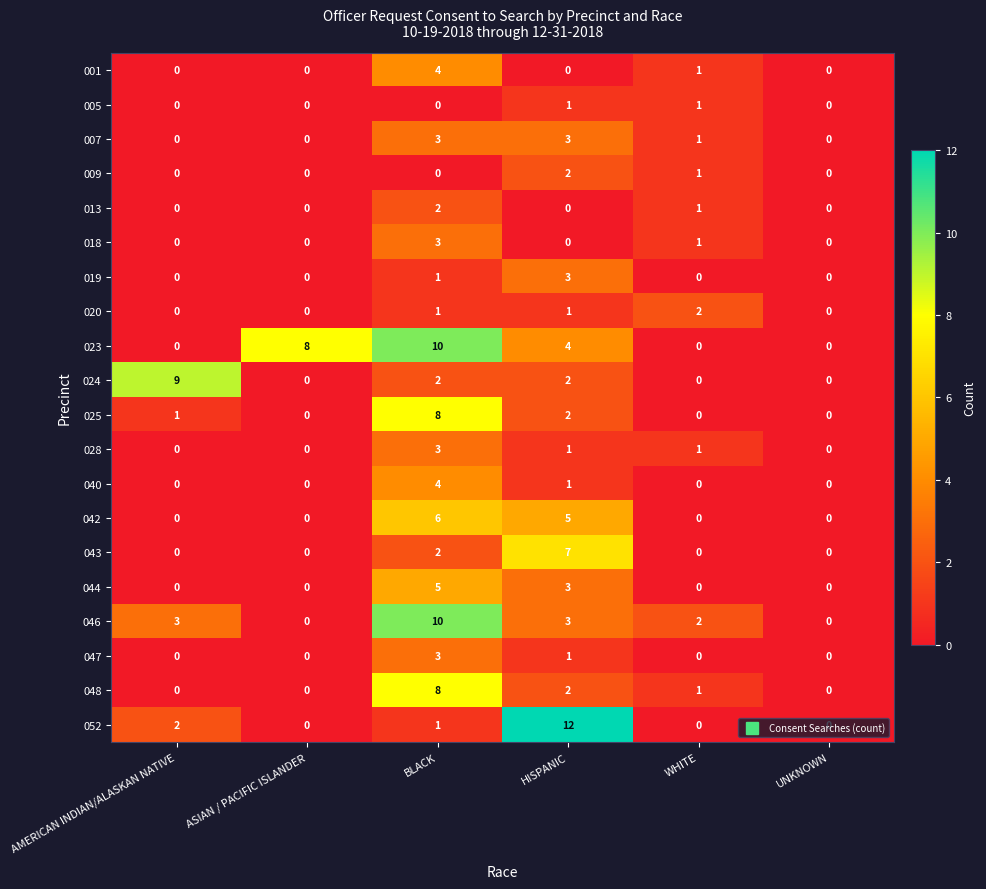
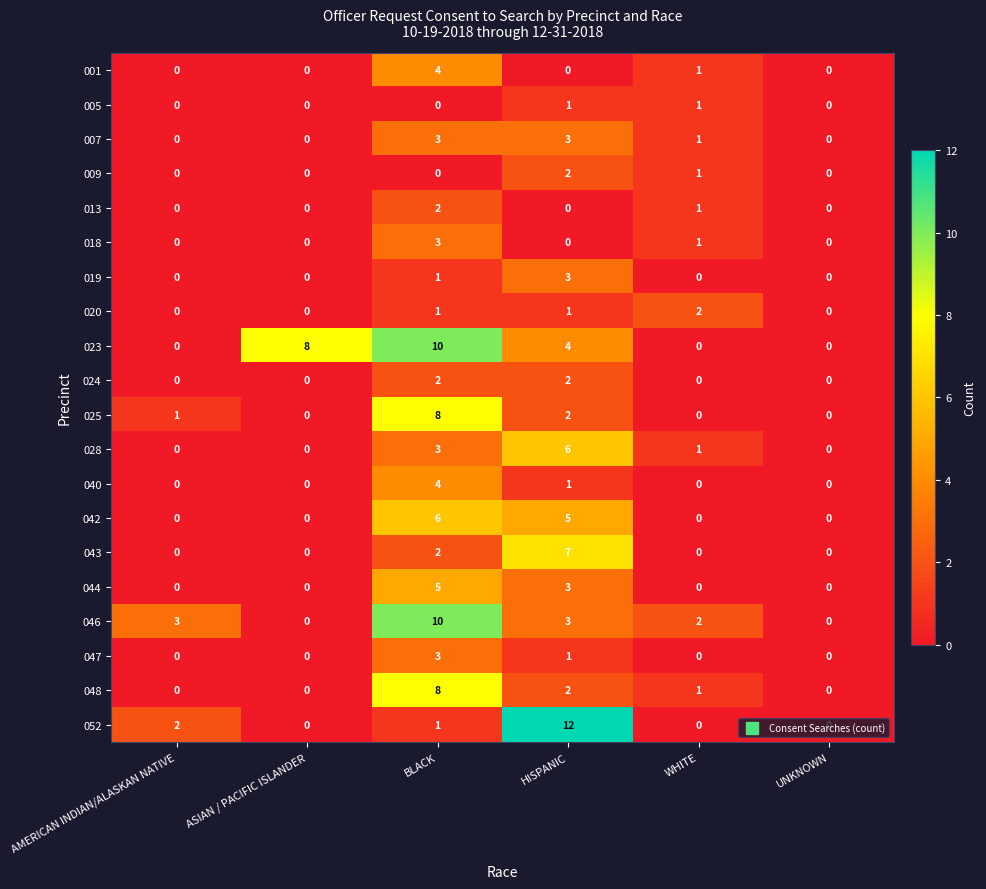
  {
    "001": {
      "AMERICAN INDIAN/ALASKAN NATIVE": 0,
      "ASIAN / PACIFIC ISLANDER": 0,
      "BLACK": 4,
      "HISPANIC": 0,
      "WHITE": 1,
      "UNKNOWN": 0
    },
    "005": {
      "AMERICAN INDIAN/ALASKAN NATIVE": 0,
      "ASIAN / PACIFIC ISLANDER": 0,
      "BLACK": 0,
      "HISPANIC": 1,
      "WHITE": 1,
      "UNKNOWN": 0
    },
    "007": {
      "AMERICAN INDIAN/ALASKAN NATIVE": 0,
      "ASIAN / PACIFIC ISLANDER": 0,
      "BLACK": 3,
      "HISPANIC": 3,
      "WHITE": 1,
      "UNKNOWN": 0
    },
    "009": {
      "AMERICAN INDIAN/ALASKAN NATIVE": 0,
      "ASIAN / PACIFIC ISLANDER": 0,
      "BLACK": 0,
      "HISPANIC": 2,
      "WHITE": 1,
      "UNKNOWN": 0
    },
    "013": {
      "AMERICAN INDIAN/ALASKAN NATIVE": 0,
      "ASIAN / PACIFIC ISLANDER": 0,
      "BLACK": 2,
      "HISPANIC": 0,
      "WHITE": 1,
      "UNKNOWN": 0
    },
    "018": {
      "AMERICAN INDIAN/ALASKAN NATIVE": 0,
      "ASIAN / PACIFIC ISLANDER": 0,
      "BLACK": 3,
      "HISPANIC": 0,
      "WHITE": 1,
      "UNKNOWN": 0
    },
    "019": {
      "AMERICAN INDIAN/ALASKAN NATIVE": 0,
      "ASIAN / PACIFIC ISLANDER": 0,
      "BLACK": 1,
      "HISPANIC": 3,
      "WHITE": 0,
      "UNKNOWN": 0
    },
    "020": {
      "AMERICAN INDIAN/ALASKAN NATIVE": 0,
      "ASIAN / PACIFIC ISLANDER": 0,
      "BLACK": 1,
      "HISPANIC": 1,
      "WHITE": 2,
      "UNKNOWN": 0
    },
    "023": {
      "AMERICAN INDIAN/ALASKAN NATIVE": 0,
      "ASIAN / PACIFIC ISLANDER": 8,
      "BLACK": 10,
      "HISPANIC": 4,
      "WHITE": 0,
      "UNKNOWN": 0
    },
    "024": {
-     "AMERICAN INDIAN/ALASKAN NATIVE": 9,
+     "AMERICAN INDIAN/ALASKAN NATIVE": 0,
      "ASIAN / PACIFIC ISLANDER": 0,
      "BLACK": 2,
      "HISPANIC": 2,
      "WHITE": 0,
      "UNKNOWN": 0
    },
    "025": {
      "AMERICAN INDIAN/ALASKAN NATIVE": 1,
      "ASIAN / PACIFIC ISLANDER": 0,
      "BLACK": 8,
      "HISPANIC": 2,
      "WHITE": 0,
      "UNKNOWN": 0
    },
    "028": {
      "AMERICAN INDIAN/ALASKAN NATIVE": 0,
      "ASIAN / PACIFIC ISLANDER": 0,
      "BLACK": 3,
-     "HISPANIC": 1,
+     "HISPANIC": 6,
      "WHITE": 1,
      "UNKNOWN": 0
    },
    "040": {
      "AMERICAN INDIAN/ALASKAN NATIVE": 0,
      "ASIAN / PACIFIC ISLANDER": 0,
      "BLACK": 4,
      "HISPANIC": 1,
      "WHITE": 0,
      "UNKNOWN": 0
    },
    "042": {
      "AMERICAN INDIAN/ALASKAN NATIVE": 0,
      "ASIAN / PACIFIC ISLANDER": 0,
      "BLACK": 6,
      "HISPANIC": 5,
      "WHITE": 0,
      "UNKNOWN": 0
    },
    "043": {
      "AMERICAN INDIAN/ALASKAN NATIVE": 0,
      "ASIAN / PACIFIC ISLANDER": 0,
      "BLACK": 2,
      "HISPANIC": 7,
      "WHITE": 0,
      "UNKNOWN": 0
    },
    "044": {
      "AMERICAN INDIAN/ALASKAN NATIVE": 0,
      "ASIAN / PACIFIC ISLANDER": 0,
      "BLACK": 5,
      "HISPANIC": 3,
      "WHITE": 0,
      "UNKNOWN": 0
    },
    "046": {
      "AMERICAN INDIAN/ALASKAN NATIVE": 3,
      "ASIAN / PACIFIC ISLANDER": 0,
      "BLACK": 10,
      "HISPANIC": 3,
      "WHITE": 2,
      "UNKNOWN": 0
    },
    "047": {
      "AMERICAN INDIAN/ALASKAN NATIVE": 0,
      "ASIAN / PACIFIC ISLANDER": 0,
      "BLACK": 3,
      "HISPANIC": 1,
      "WHITE": 0,
      "UNKNOWN": 0
    },
    "048": {
      "AMERICAN INDIAN/ALASKAN NATIVE": 0,
      "ASIAN / PACIFIC ISLANDER": 0,
      "BLACK": 8,
      "HISPANIC": 2,
      "WHITE": 1,
      "UNKNOWN": 0
    },
    "052": {
      "AMERICAN INDIAN/ALASKAN NATIVE": 2,
      "ASIAN / PACIFIC ISLANDER": 0,
      "BLACK": 1,
      "HISPANIC": 12,
      "WHITE": 0
    }
  }
